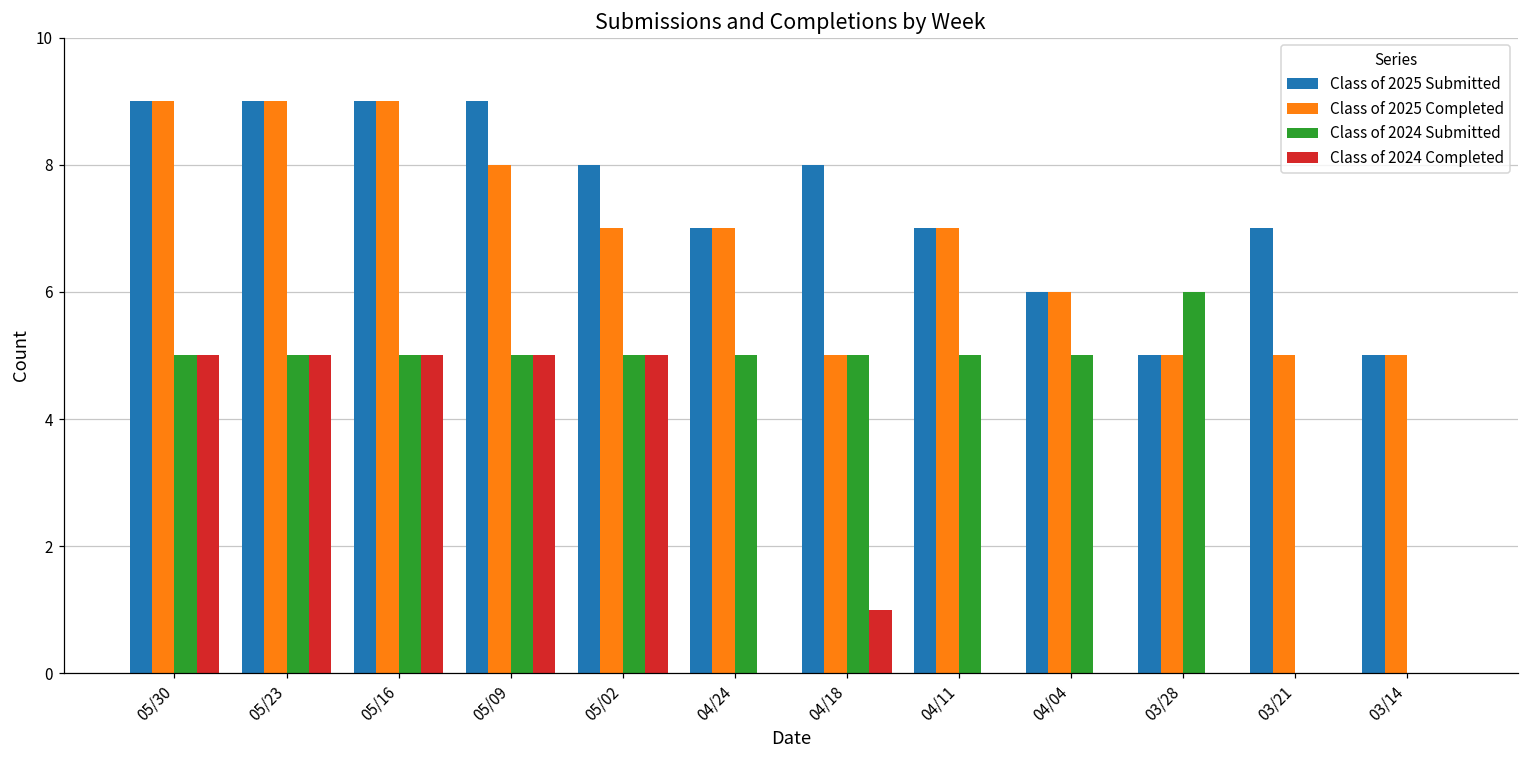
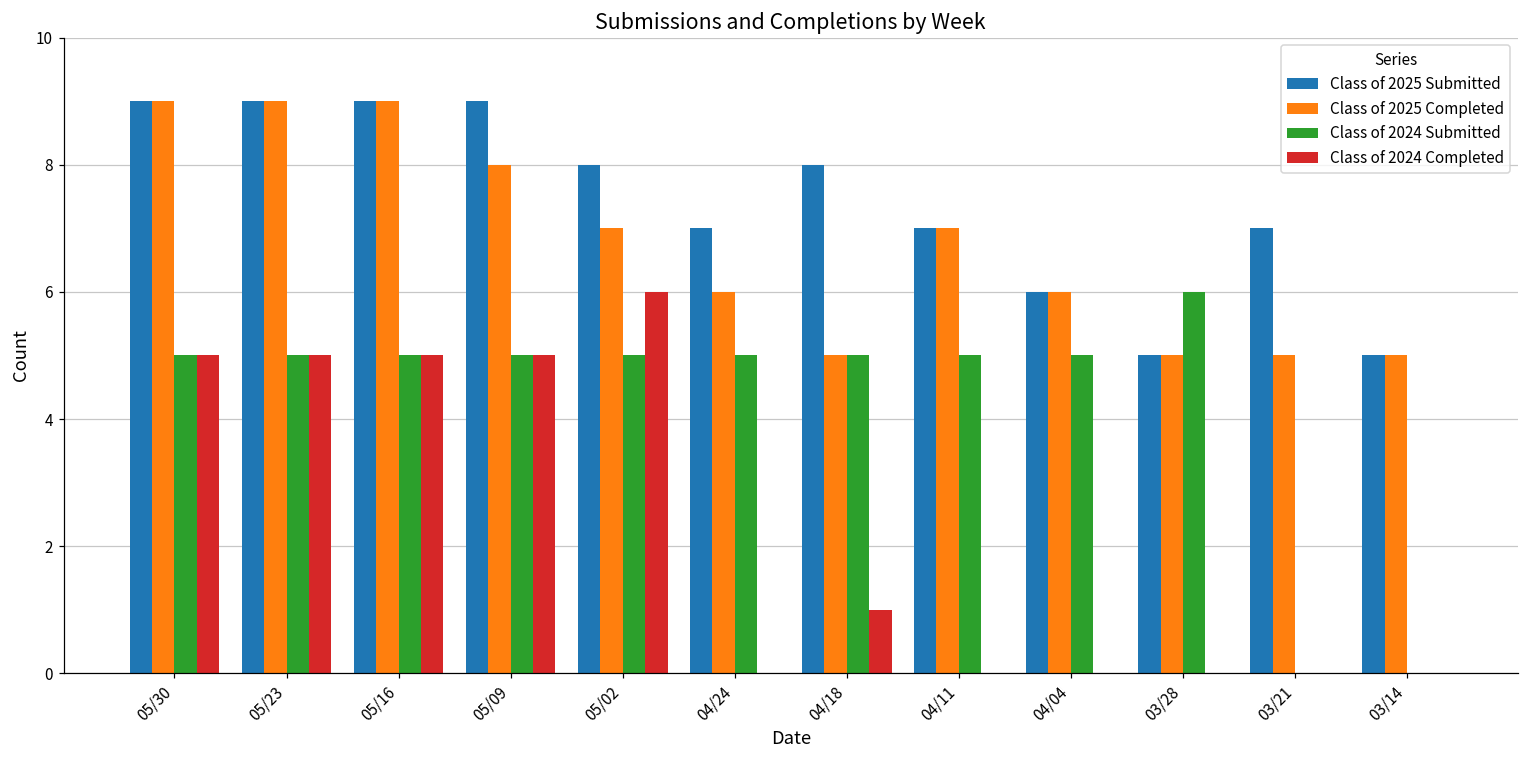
  {
    "Class of 2025 Submitted": {
      "05/30": 9,
      "05/23": 9,
      "05/16": 9,
      "05/09": 9,
      "05/02": 8,
      "04/24": 7,
      "04/18": 8,
      "04/11": 7,
      "04/04": 6,
      "03/28": 5,
      "03/21": 7,
      "03/14": 5
    },
    "Class of 2025 Completed": {
      "05/30": 9,
      "05/23": 9,
      "05/16": 9,
      "05/09": 8,
      "05/02": 7,
-     "04/24": 7,
+     "04/24": 6,
      "04/18": 5,
      "04/11": 7,
      "04/04": 6,
      "03/28": 5,
      "03/21": 5,
      "03/14": 5
    },
    "Class of 2024 Submitted": {
      "05/30": 5,
      "05/23": 5,
      "05/16": 5,
      "05/09": 5,
      "05/02": 5,
      "04/24": 5,
      "04/18": 5,
      "04/11": 5,
      "04/04": 5,
      "03/28": 6,
      "03/21": 0,
      "03/14": 0
    },
    "Class of 2024 Completed": {
      "05/30": 5,
      "05/23": 5,
      "05/16": 5,
      "05/09": 5,
-     "05/02": 5,
+     "05/02": 6,
      "04/24": 0,
      "04/18": 1,
      "04/11": 0,
      "04/04": 0,
      "03/28": 0,
      "03/21": 0,
      "03/14": 0
    }
  }
